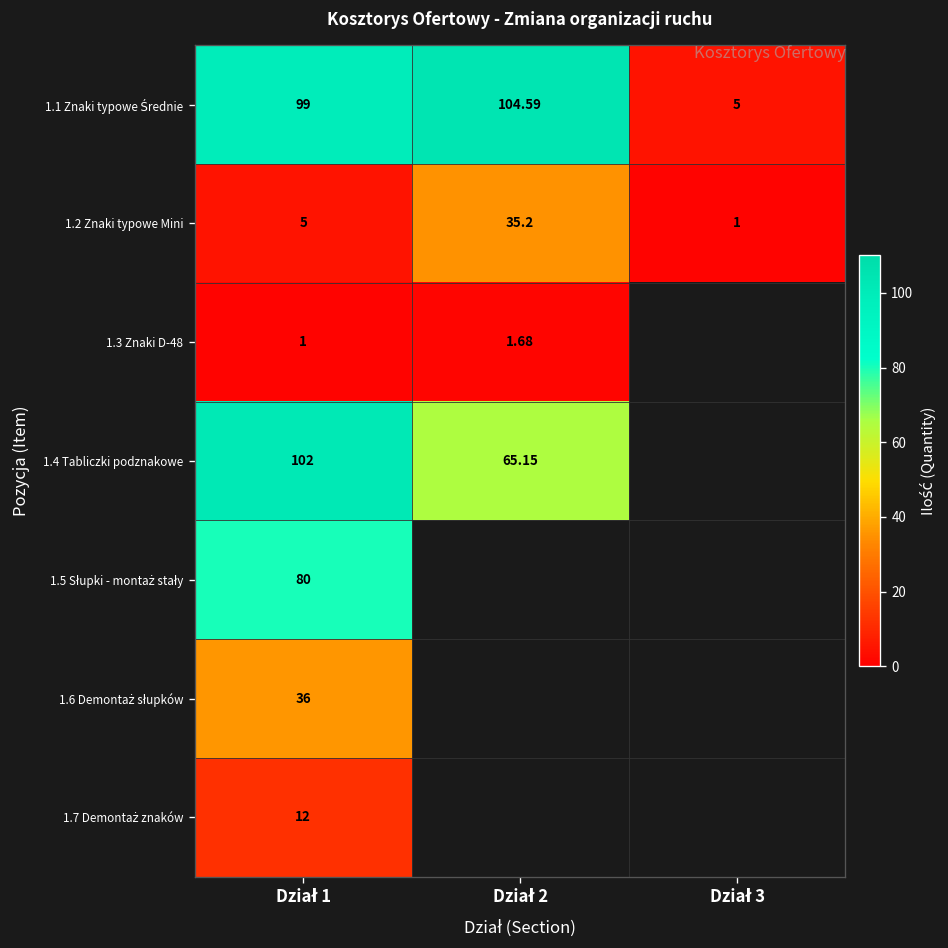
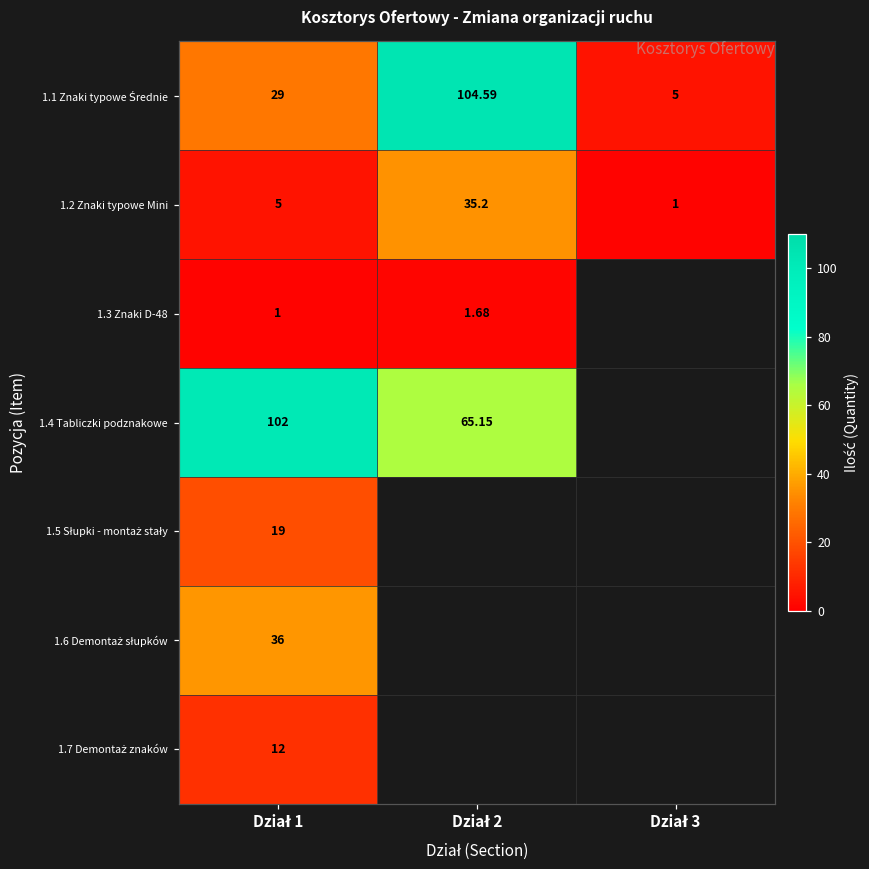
  {
    "1.1 Znaki typowe Średnie": {
-     "Dział 1": 99,
+     "Dział 1": 29,
      "Dział 2": 104.59
    },
    "1.2 Znaki typowe Mini": {
      "Dział 1": 5,
      "Dział 2": 35.2,
      "Dział 3": 1
    },
    "1.3 Znaki D-48": {
      "Dział 1": 1,
      "Dział 2": 1.68
    },
    "1.4 Tabliczki podznakowe": {
      "Dział 1": 102,
      "Dział 2": 65.15
    },
    "1.5 Słupki - montaż stały": {
-     "Dział 1": 80
+     "Dział 1": 19
    },
    "1.6 Demontaż słupków": {
      "Dział 1": 36
    },
    "1.7 Demontaż znaków": {
      "Dział 1": 12
    }
  }
